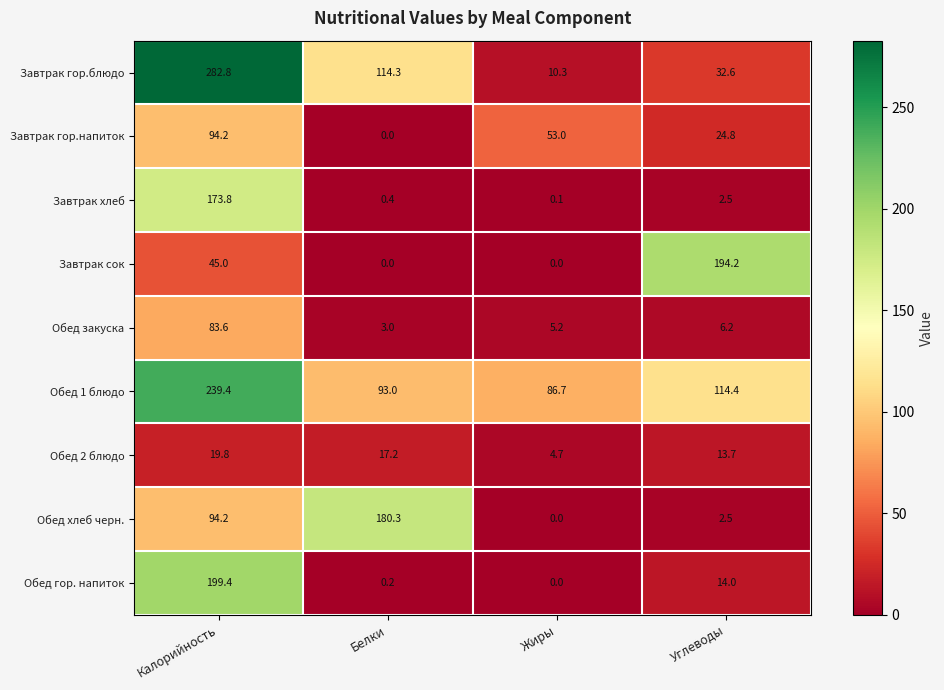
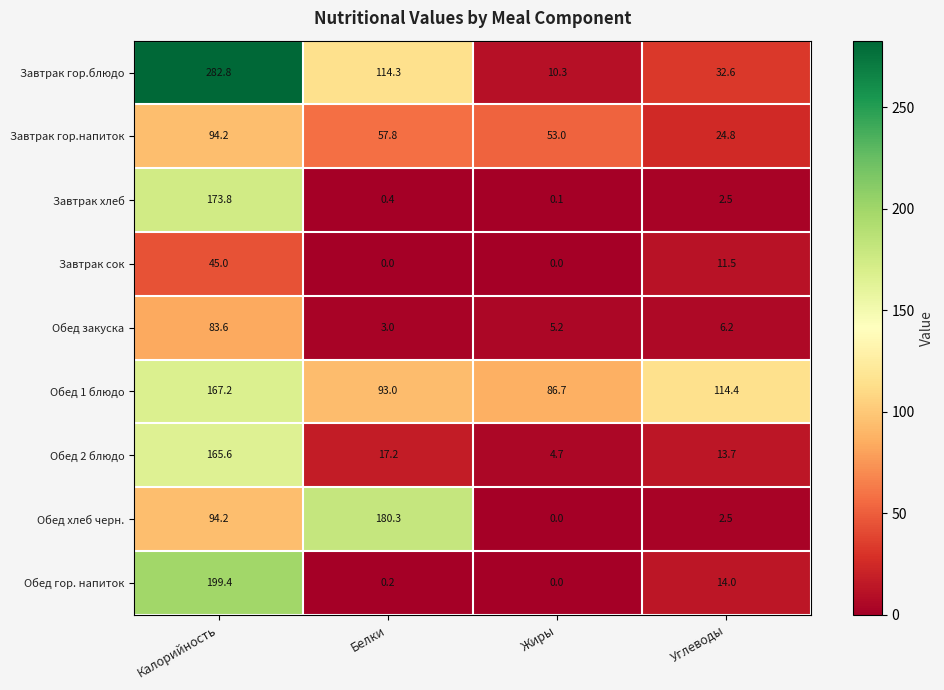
  {
    "Завтрак гор.блюдо": {
      "Калорийность": 282.8,
      "Белки": 114.3,
      "Жиры": 10.3,
      "Углеводы": 32.6
    },
    "Завтрак гор.напиток": {
      "Калорийность": 94.2,
-     "Белки": 0.0,
+     "Белки": 57.8,
      "Жиры": 53.0,
      "Углеводы": 24.8
    },
    "Завтрак хлеб": {
      "Калорийность": 173.8,
      "Белки": 0.4,
      "Жиры": 0.1,
      "Углеводы": 2.5
    },
    "Завтрак сок": {
      "Калорийность": 45.0,
      "Белки": 0.0,
      "Жиры": 0.0,
-     "Углеводы": 194.2
+     "Углеводы": 11.5
    },
    "Обед закуска": {
      "Калорийность": 83.6,
      "Белки": 3.0,
      "Жиры": 5.2,
      "Углеводы": 6.2
    },
    "Обед 1 блюдо": {
-     "Калорийность": 239.4,
+     "Калорийность": 167.2,
      "Белки": 93.0,
      "Жиры": 86.7,
      "Углеводы": 114.4
    },
    "Обед 2 блюдо": {
-     "Калорийность": 19.8,
+     "Калорийность": 165.6,
      "Белки": 17.2,
      "Жиры": 4.7,
      "Углеводы": 13.7
    },
    "Обед хлеб черн.": {
      "Калорийность": 94.2,
      "Белки": 180.3,
      "Жиры": 0.0,
      "Углеводы": 2.5
    },
    "Обед гор. напиток": {
      "Калорийность": 199.4,
      "Белки": 0.2,
      "Жиры": 0.0,
      "Углеводы": 14.0
    }
  }
